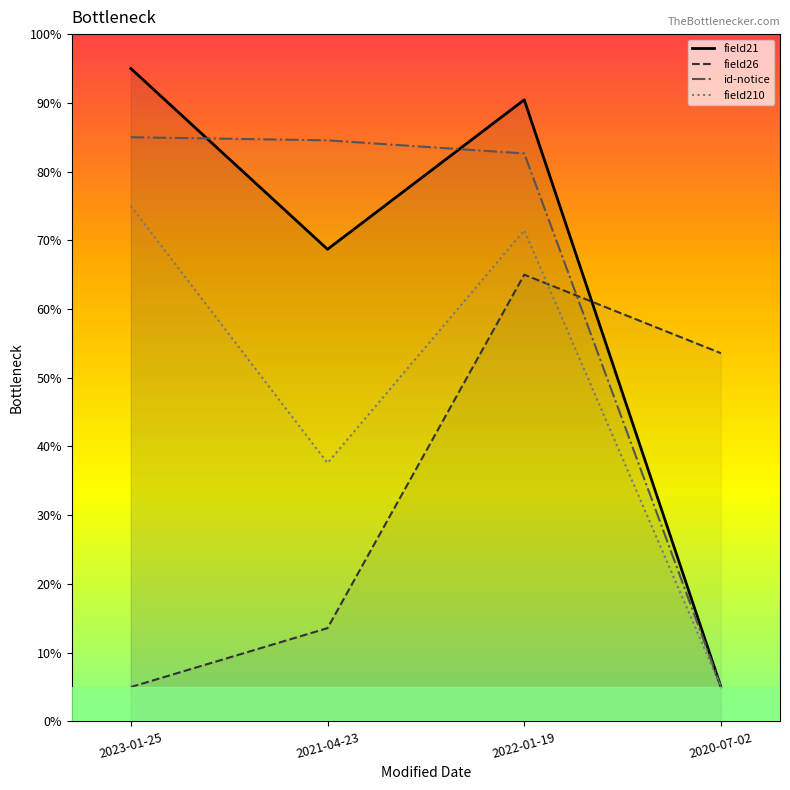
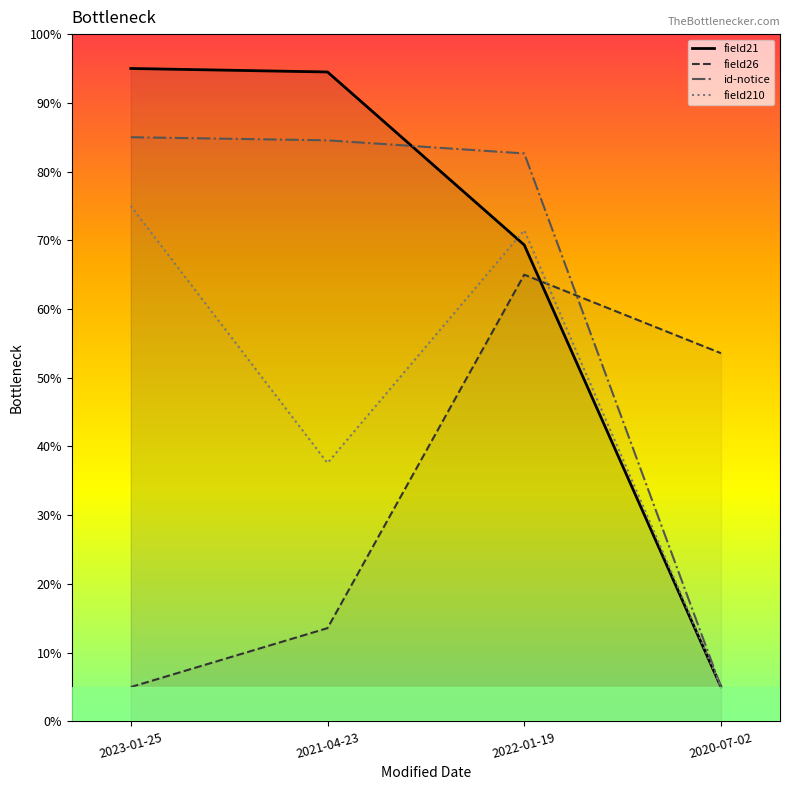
  {
    "field21": {
      "2023-01-25": "95%",
-     "2021-04-23": "69%",
-     "2022-01-19": "90%"
+     "2021-04-23": "94%",
+     "2022-01-19": "69%"
    }
  }
